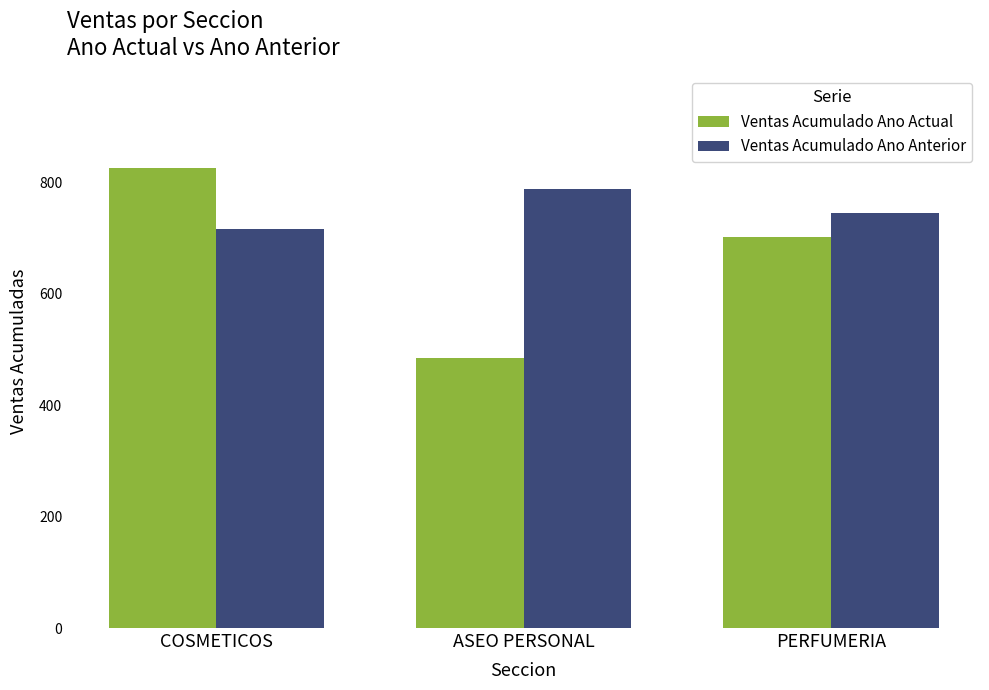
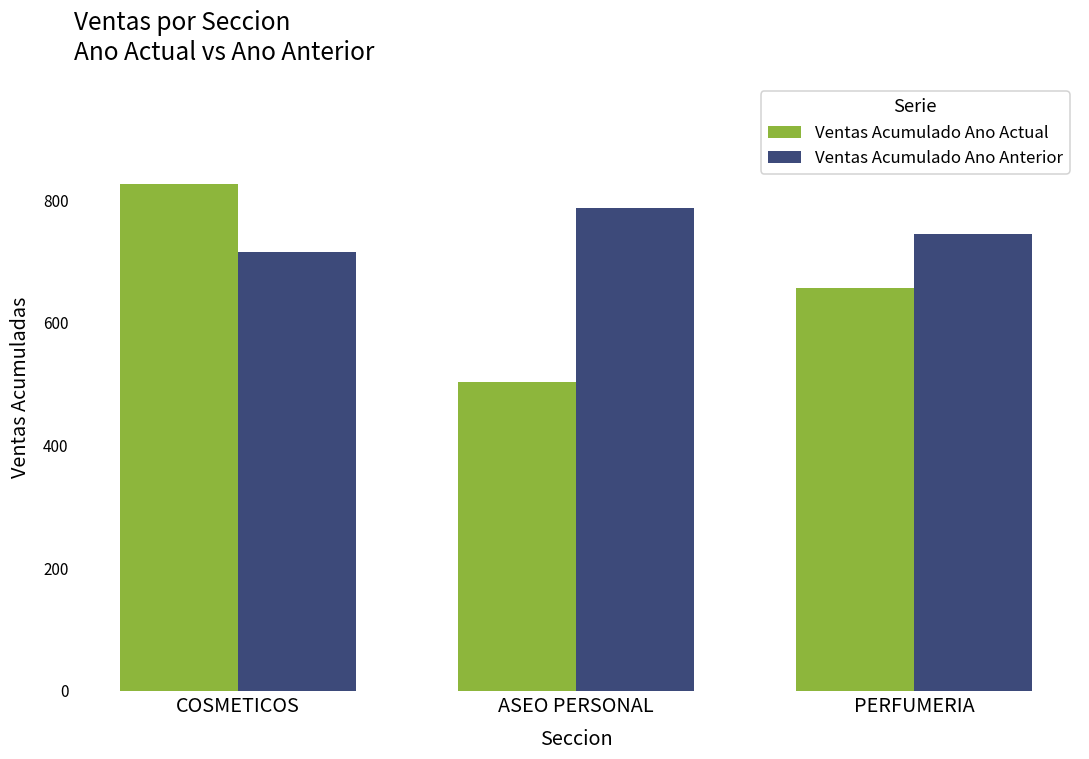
  {
    "Ventas Acumulado Ano Actual": {
      "COSMETICOS": 830,
-     "ASEO PERSONAL": 480,
-     "PERFUMERIA": 700
+     "ASEO PERSONAL": 500,
+     "PERFUMERIA": 660
    },
    "Ventas Acumulado Ano Anterior": {
      "COSMETICOS": 720,
      "ASEO PERSONAL": 790,
      "PERFUMERIA": 750
    }
  }
